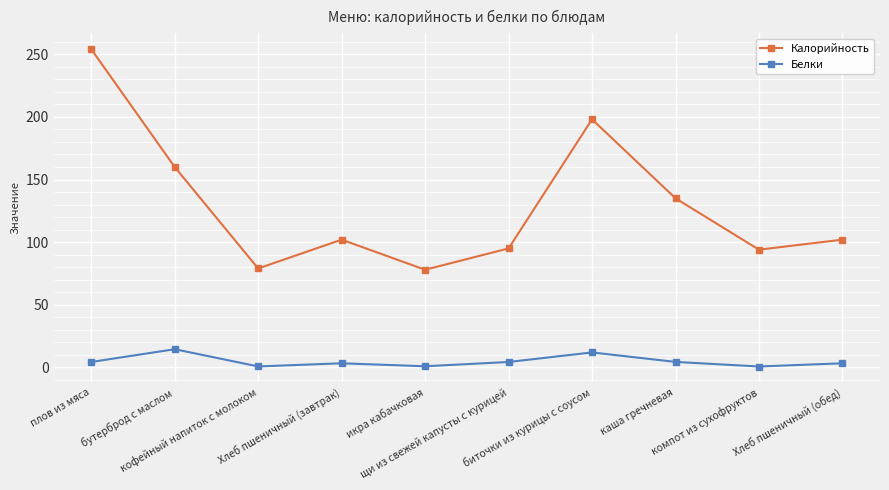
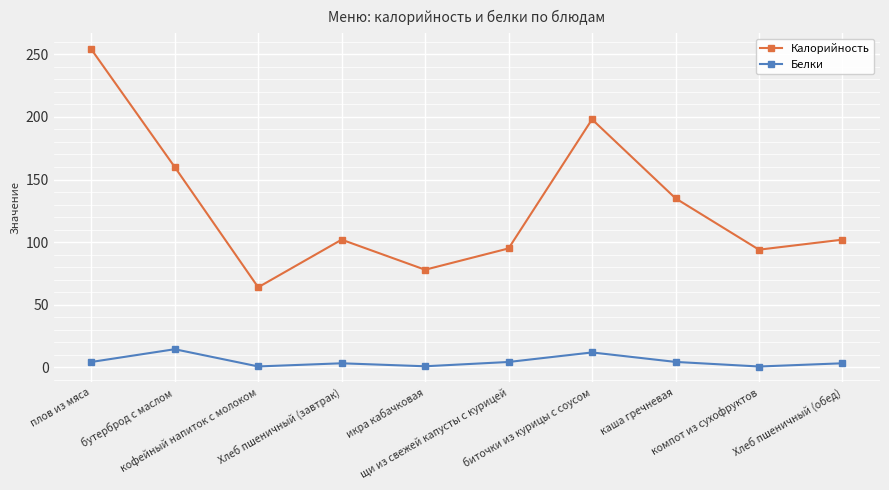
  {
    "Калорийность": {
      "плов из мяса": 254,
      "бутерброд с маслом": 160,
-     "кофейный напиток с молоком": 79,
+     "кофейный напиток с молоком": 64,
      "Хлеб пшеничный (завтрак)": 102,
      "икра кабачковая": 78,
      "щи из свежей капусты с курицей": 95,
      "биточки из курицы с соусом": 198,
      "каша гречневая": 135,
      "компот из сухофруктов": 94,
      "Хлеб пшеничный (обед)": 102
    },
    "Белки": {
      "плов из мяса": 4,
      "бутерброд с маслом": 15,
      "кофейный напиток с молоком": 1,
      "Хлеб пшеничный (завтрак)": 3,
      "икра кабачковая": 1,
      "щи из свежей капусты с курицей": 4,
      "биточки из курицы с соусом": 12,
      "каша гречневая": 4,
      "компот из сухофруктов": 1,
      "Хлеб пшеничный (обед)": 3
    }
  }
